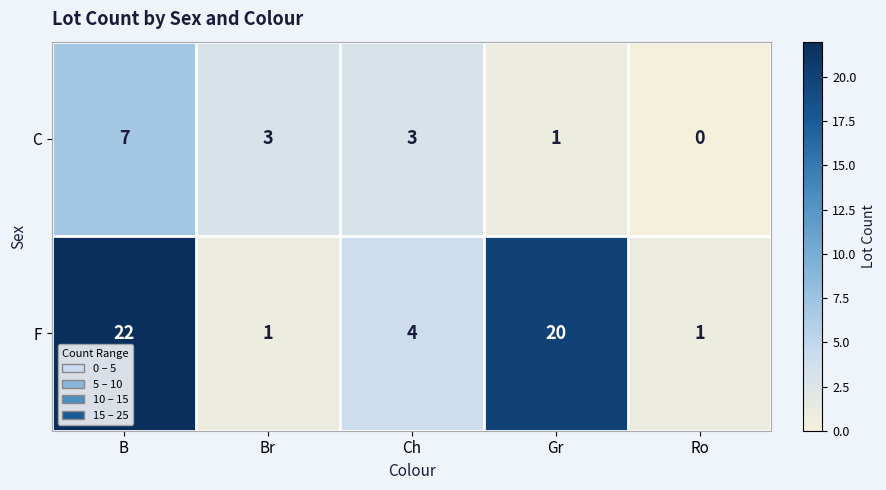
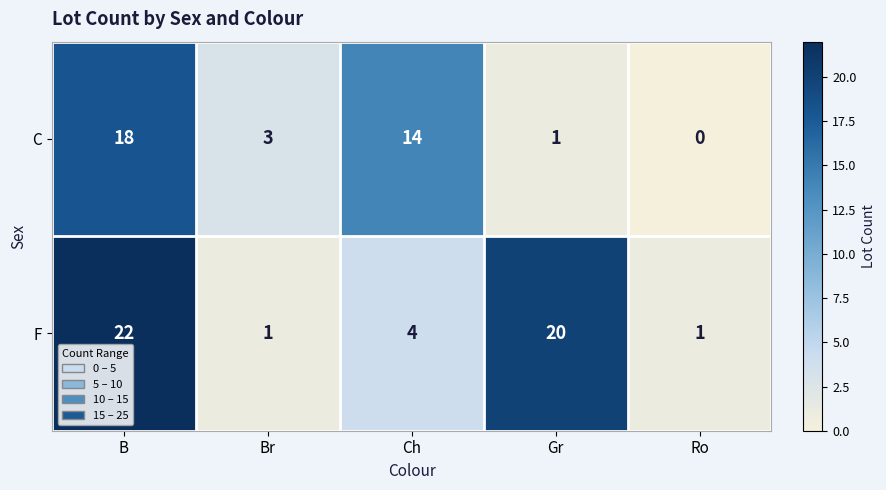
  {
    "C": {
-     "B": 7,
+     "B": 18,
      "Br": 3,
-     "Ch": 3,
+     "Ch": 14,
      "Gr": 1,
      "Ro": 0
    },
    "F": {
      "B": 22,
      "Br": 1,
      "Ch": 4,
      "Gr": 20,
      "Ro": 1
    }
  }
